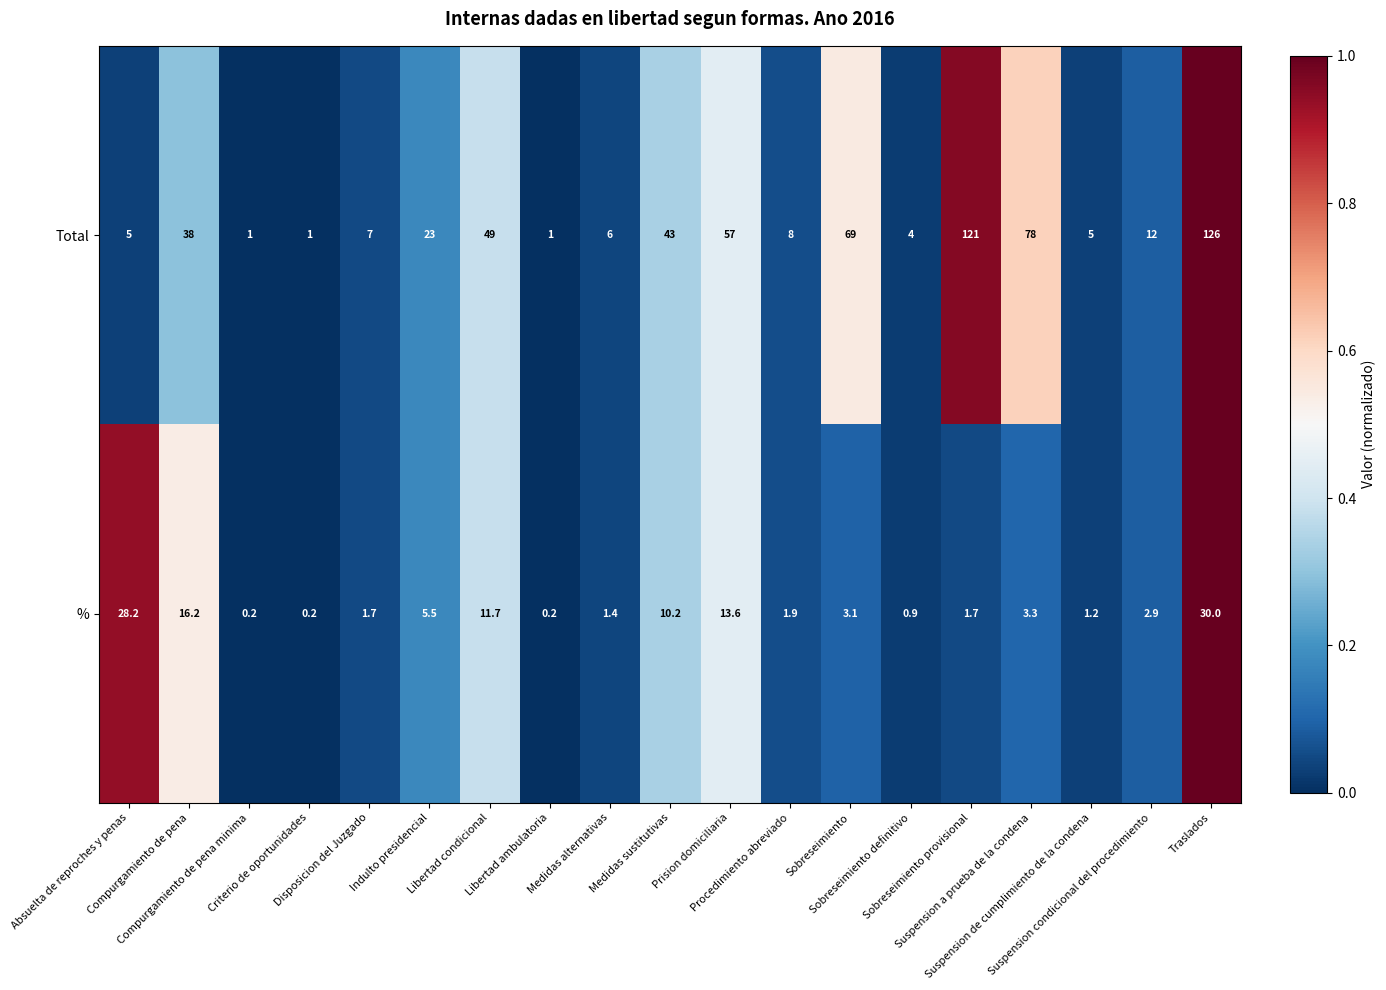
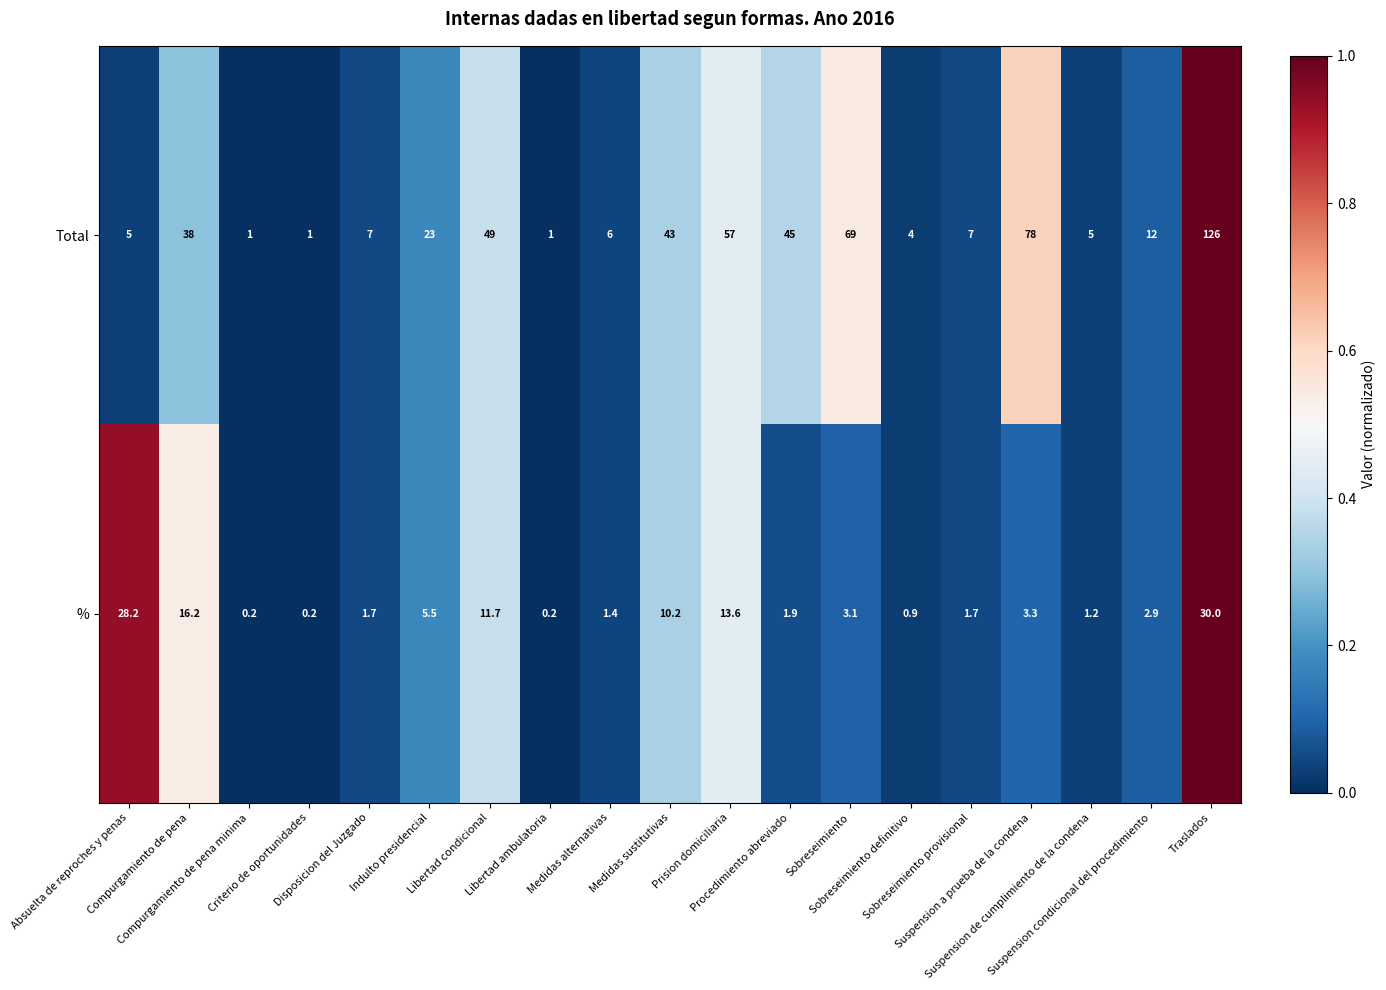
  {
    "Total": {
      "Absuelta de reproches y penas": 5,
      "Compurgamiento de pena": 38,
      "Compurgamiento de pena minima": 1,
      "Criterio de oportunidades": 1,
      "Disposicion del Juzgado": 7,
      "Indulto presidencial": 23,
      "Libertad condicional": 49,
      "Libertad ambulatoria": 1,
      "Medidas alternativas": 6,
      "Medidas sustitutivas": 43,
      "Prision domiciliaria": 57,
-     "Procedimiento abreviado": 8,
+     "Procedimiento abreviado": 45,
      "Sobreseimiento": 69,
      "Sobreseimiento definitivo": 4,
-     "Sobreseimiento provisional": 121,
+     "Sobreseimiento provisional": 7,
      "Suspension a prueba de la condena": 78,
      "Suspension de cumplimiento de la condena": 5,
      "Suspension condicional del procedimiento": 12,
      "Traslados": 126
    },
    "%": {
      "Absuelta de reproches y penas": 28.2,
      "Compurgamiento de pena": 16.2,
      "Compurgamiento de pena minima": 0.2,
      "Criterio de oportunidades": 0.2,
      "Disposicion del Juzgado": 1.7,
      "Indulto presidencial": 5.5,
      "Libertad condicional": 11.7,
      "Libertad ambulatoria": 0.2,
      "Medidas alternativas": 1.4,
      "Medidas sustitutivas": 10.2,
      "Prision domiciliaria": 13.6,
      "Procedimiento abreviado": 1.9,
      "Sobreseimiento": 3.1,
      "Sobreseimiento definitivo": 0.9,
      "Sobreseimiento provisional": 1.7,
      "Suspension a prueba de la condena": 3.3,
      "Suspension de cumplimiento de la condena": 1.2,
      "Suspension condicional del procedimiento": 2.9,
      "Traslados": 30.0
    }
  }
